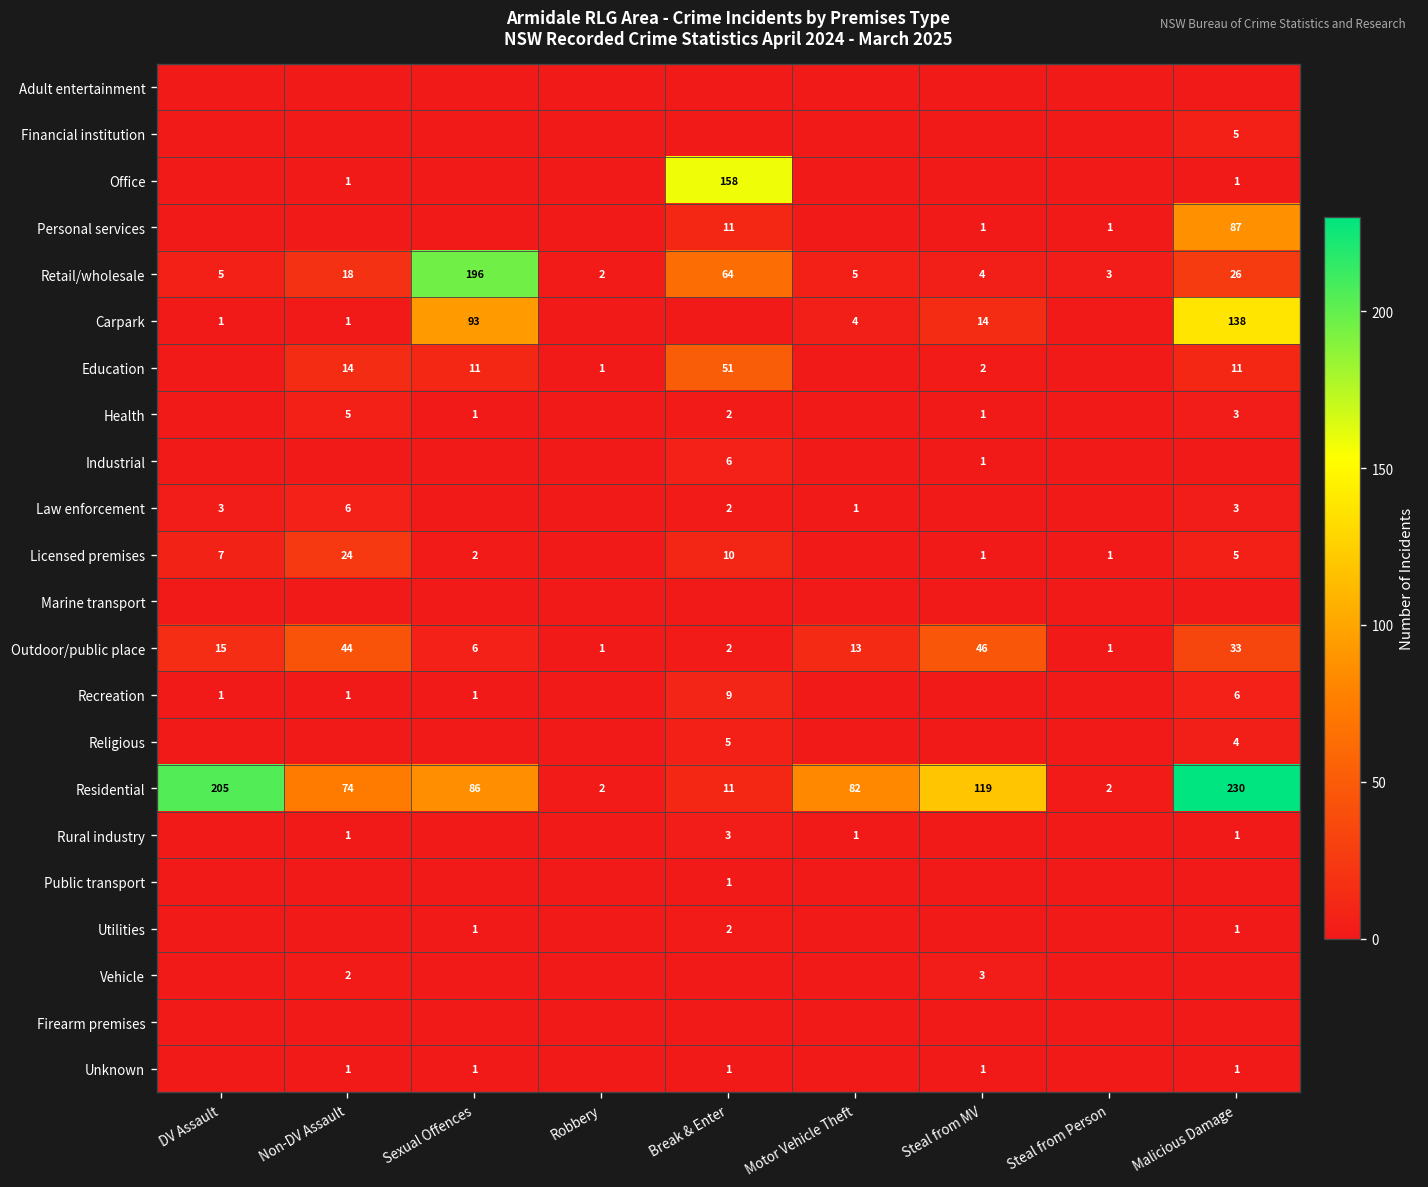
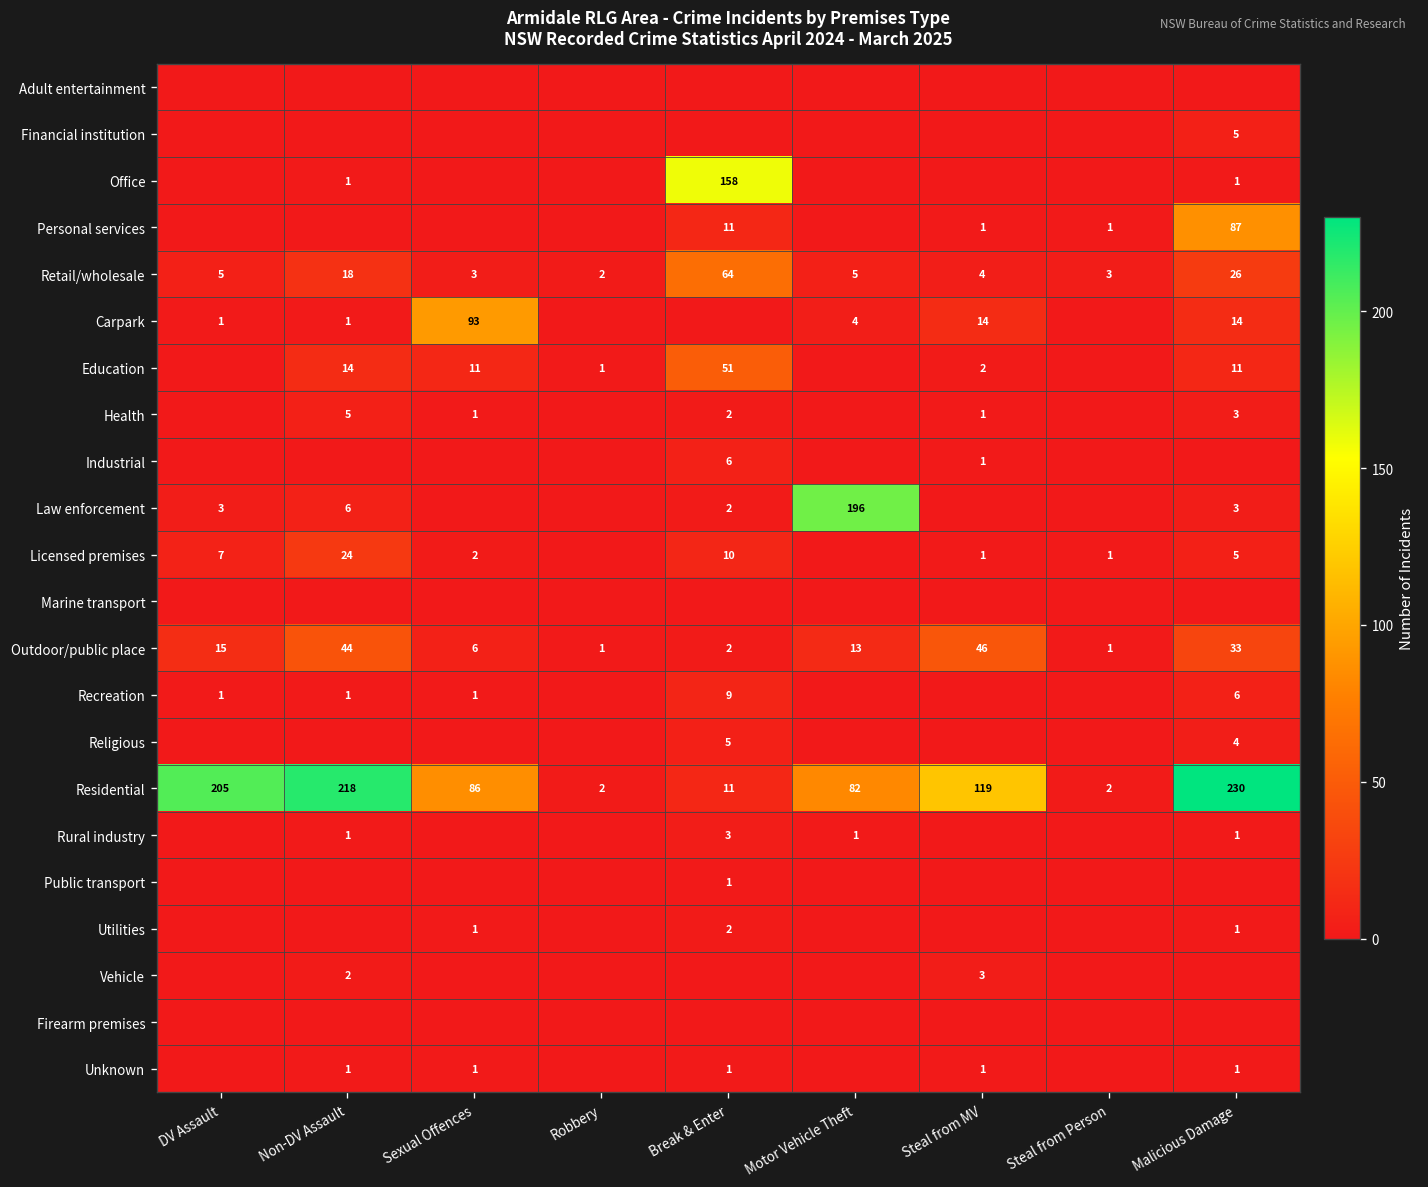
  {
    "Financial institution": {
      "Malicious Damage": 5
    },
    "Office": {
      "Non-DV Assault": 1,
      "Break & Enter": 158,
      "Malicious Damage": 1
    },
    "Personal services": {
      "Break & Enter": 11,
      "Steal from MV": 1,
      "Steal from Person": 1,
      "Malicious Damage": 87
    },
    "Retail/wholesale": {
      "DV Assault": 5,
      "Non-DV Assault": 18,
-     "Sexual Offences": 196,
+     "Sexual Offences": 3,
      "Robbery": 2,
      "Break & Enter": 64,
      "Motor Vehicle Theft": 5,
      "Steal from MV": 4,
      "Steal from Person": 3,
      "Malicious Damage": 26
    },
    "Carpark": {
      "DV Assault": 1,
      "Non-DV Assault": 1,
      "Sexual Offences": 93,
      "Motor Vehicle Theft": 4,
      "Steal from MV": 14,
-     "Malicious Damage": 138
+     "Malicious Damage": 14
    },
    "Education": {
      "Non-DV Assault": 14,
      "Sexual Offences": 11,
      "Robbery": 1,
      "Break & Enter": 51,
      "Steal from MV": 2,
      "Malicious Damage": 11
    },
    "Health": {
      "Non-DV Assault": 5,
      "Sexual Offences": 1,
      "Break & Enter": 2,
      "Steal from MV": 1,
      "Malicious Damage": 3
    },
    "Industrial": {
      "Break & Enter": 6,
      "Steal from MV": 1
    },
    "Law enforcement": {
      "DV Assault": 3,
      "Non-DV Assault": 6,
      "Break & Enter": 2,
-     "Motor Vehicle Theft": 1,
+     "Motor Vehicle Theft": 196,
      "Malicious Damage": 3
    },
    "Licensed premises": {
      "DV Assault": 7,
      "Non-DV Assault": 24,
      "Sexual Offences": 2,
      "Break & Enter": 10,
      "Steal from MV": 1,
      "Steal from Person": 1,
      "Malicious Damage": 5
    },
    "Outdoor/public place": {
      "DV Assault": 15,
      "Non-DV Assault": 44,
      "Sexual Offences": 6,
      "Robbery": 1,
      "Break & Enter": 2,
      "Motor Vehicle Theft": 13,
      "Steal from MV": 46,
      "Steal from Person": 1,
      "Malicious Damage": 33
    },
    "Recreation": {
      "DV Assault": 1,
      "Non-DV Assault": 1,
      "Sexual Offences": 1,
      "Break & Enter": 9,
      "Malicious Damage": 6
    },
    "Religious": {
      "Break & Enter": 5,
      "Malicious Damage": 4
    },
    "Residential": {
      "DV Assault": 205,
-     "Non-DV Assault": 74,
+     "Non-DV Assault": 218,
      "Sexual Offences": 86,
      "Robbery": 2,
      "Break & Enter": 11,
      "Motor Vehicle Theft": 82,
      "Steal from MV": 119,
      "Steal from Person": 2,
      "Malicious Damage": 230
    },
    "Rural industry": {
      "Non-DV Assault": 1,
      "Break & Enter": 3,
      "Motor Vehicle Theft": 1,
      "Malicious Damage": 1
    },
    "Public transport": {
      "Break & Enter": 1
    },
    "Utilities": {
      "Sexual Offences": 1,
      "Break & Enter": 2,
      "Malicious Damage": 1
    },
    "Vehicle": {
      "Non-DV Assault": 2,
      "Steal from MV": 3
    },
    "Unknown": {
      "Non-DV Assault": 1,
      "Sexual Offences": 1,
      "Break & Enter": 1,
      "Steal from MV": 1,
      "Malicious Damage": 1
    }
  }
